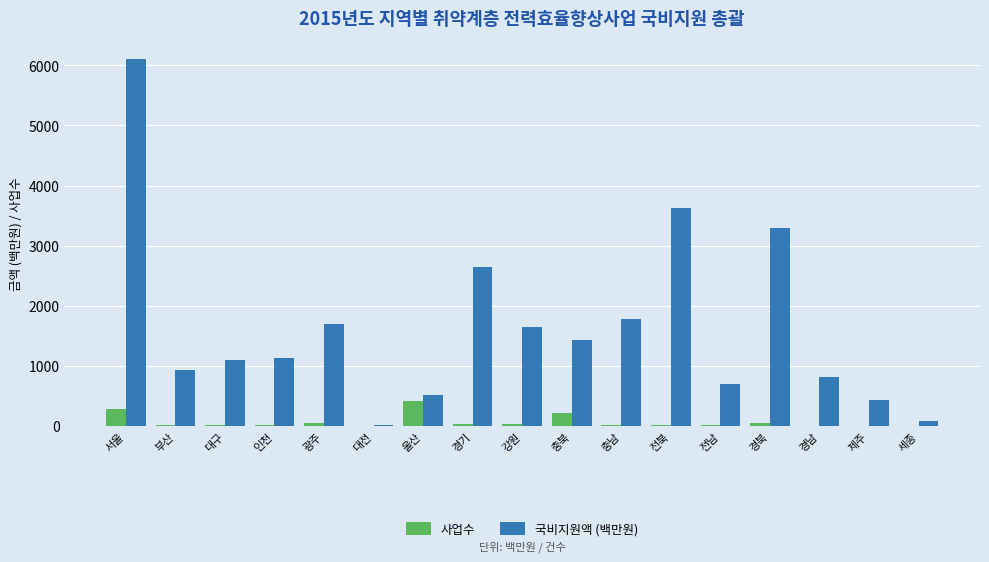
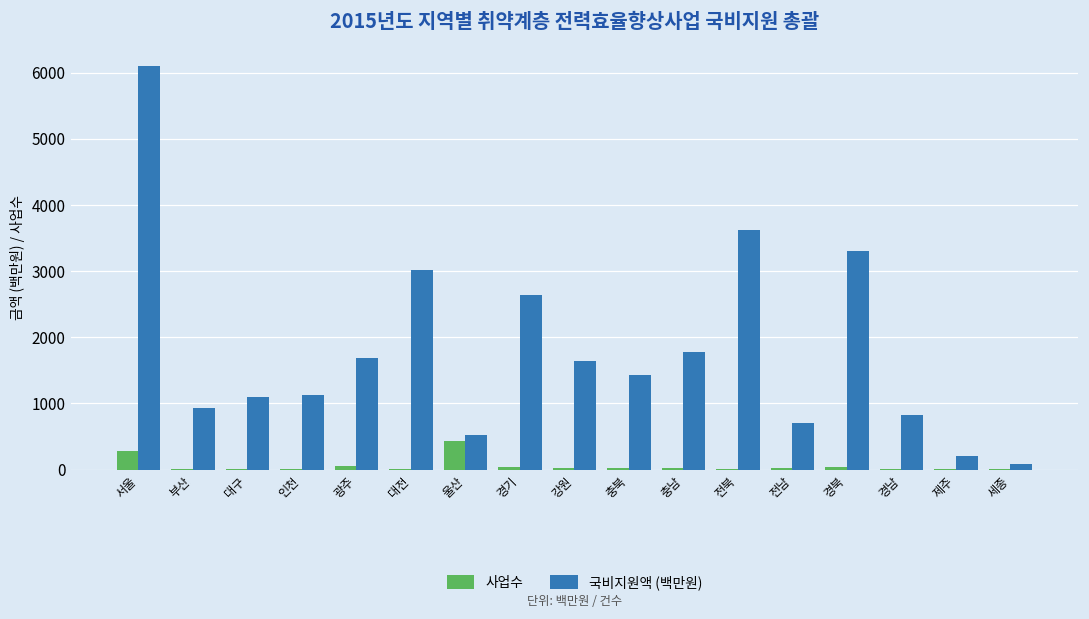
  {
    "사업수": {
      "서울": 300,
      "광주": 0,
      "울산": 400,
-     "충북": 200,
+     "충북": 0,
      "경북": 0
    },
    "국비지원액 (백만원)": {
      "서울": 6100,
      "부산": 900,
      "대구": 1100,
      "인천": 1100,
      "광주": 1700,
-     "대전": 0,
+     "대전": 3000,
      "울산": 500,
      "경기": 2600,
      "강원": 1600,
      "충북": 1400,
      "충남": 1800,
      "전북": 3600,
      "전남": 700,
      "경북": 3300,
      "경남": 800,
-     "제주": 400,
+     "제주": 200,
      "세종": 100
    }
  }
